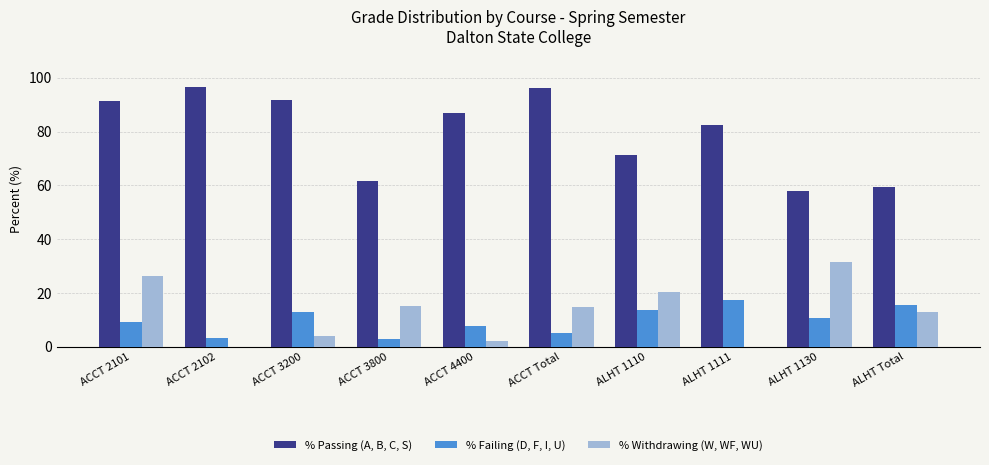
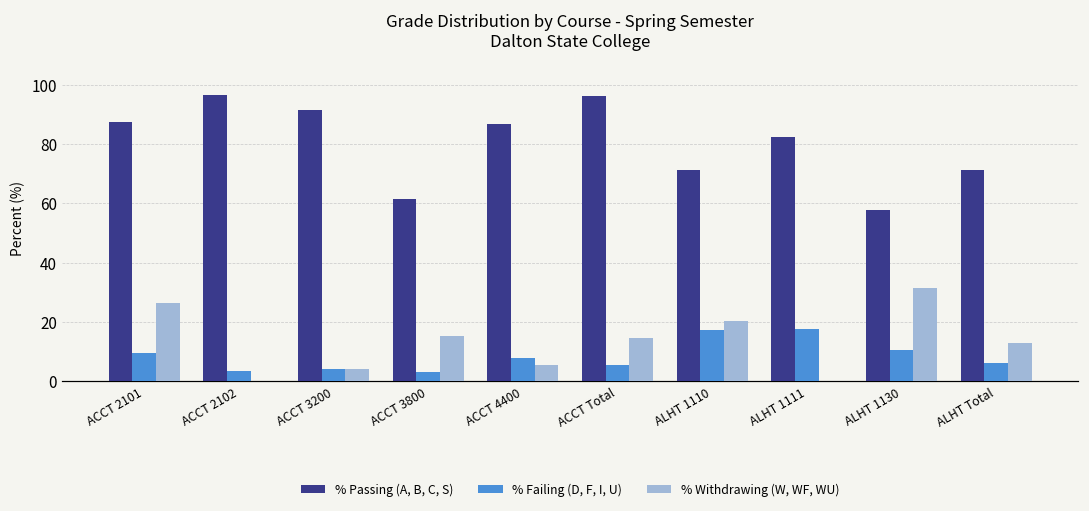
  {
    "% Passing (A, B, C, S)": {
-     "ACCT 2101": 92,
+     "ACCT 2101": 88,
      "ACCT 2102": 97,
      "ACCT 3200": 92,
      "ACCT 3800": 62,
      "ACCT 4400": 87,
      "ACCT Total": 96,
      "ALHT 1110": 71,
      "ALHT 1111": 83,
      "ALHT 1130": 58,
-     "ALHT Total": 59
+     "ALHT Total": 71
    },
    "% Failing (D, F, I, U)": {
      "ACCT 2101": 9,
      "ACCT 2102": 3,
-     "ACCT 3200": 13,
+     "ACCT 3200": 4,
      "ACCT 3800": 3,
      "ACCT 4400": 8,
      "ACCT Total": 5,
-     "ALHT 1110": 14,
+     "ALHT 1110": 17,
      "ALHT 1111": 17,
      "ALHT 1130": 11,
-     "ALHT Total": 16
+     "ALHT Total": 6
    },
    "% Withdrawing (W, WF, WU)": {
      "ACCT 2101": 26,
      "ACCT 2102": 0,
      "ACCT 3200": 4,
      "ACCT 3800": 15,
-     "ACCT 4400": 2,
+     "ACCT 4400": 5,
      "ACCT Total": 15,
      "ALHT 1110": 20,
      "ALHT 1111": 0,
      "ALHT 1130": 32,
      "ALHT Total": 13
    }
  }
